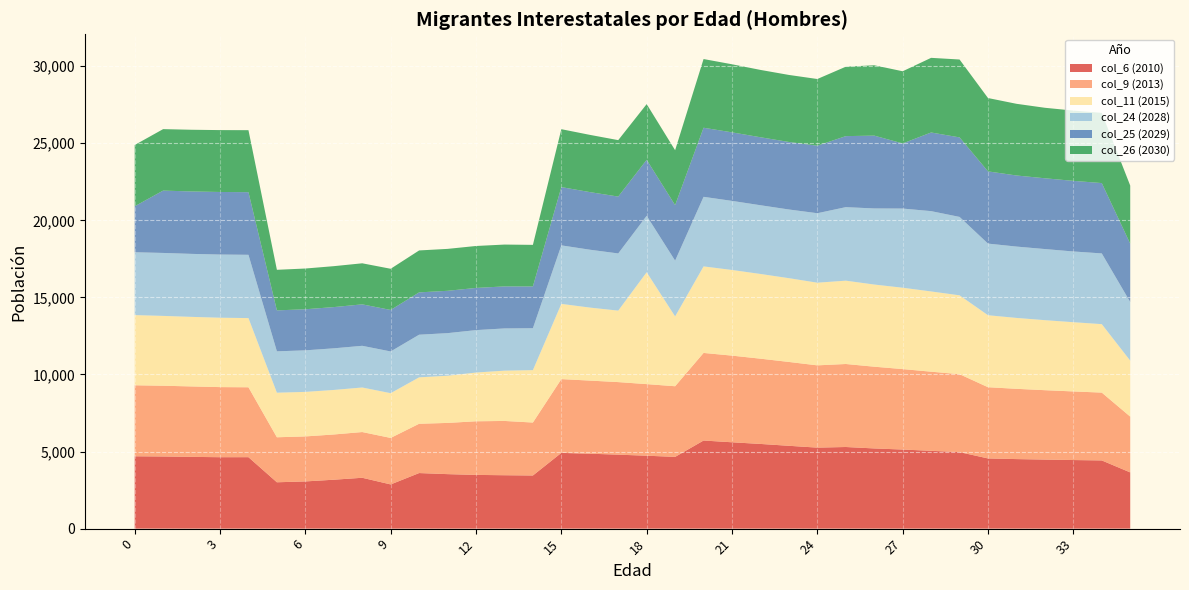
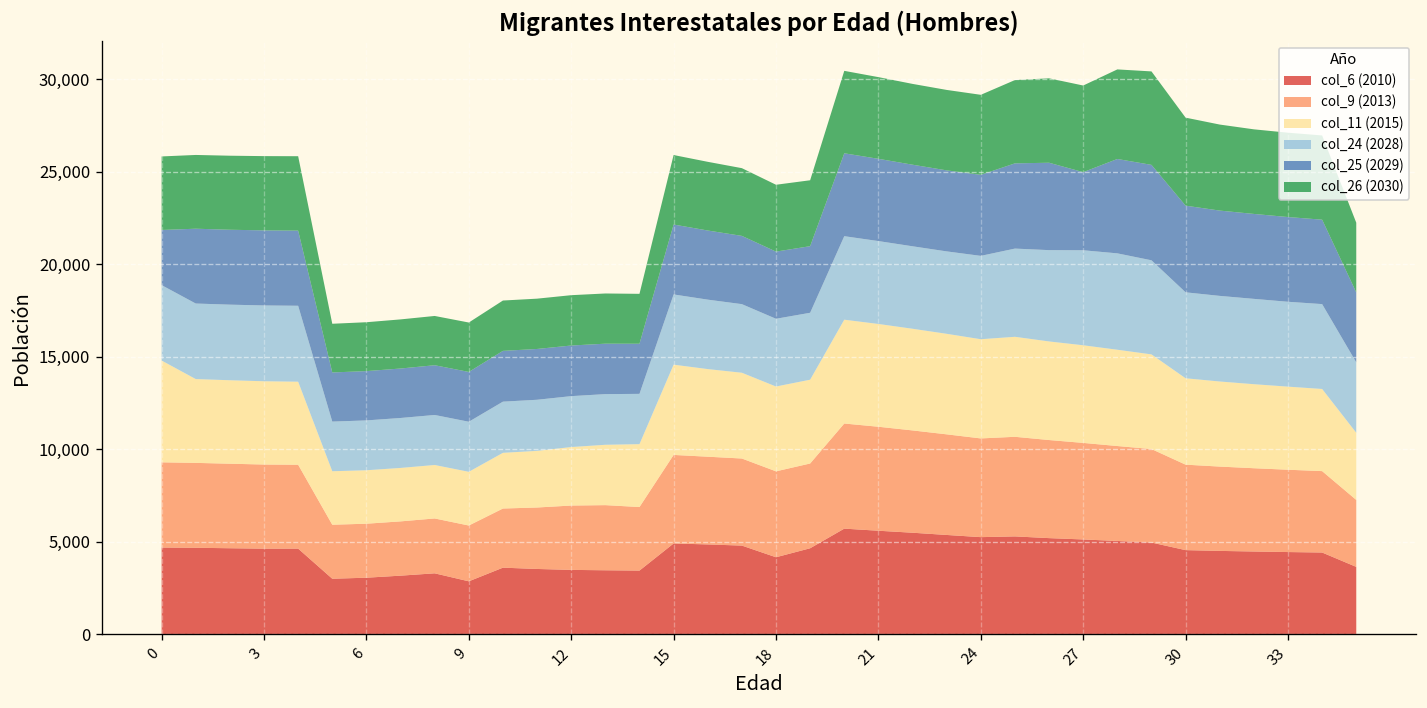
  {
    "col_6 (2010)": {
      "0": "4,700",
      "3": "4,600",
      "6": "3,100",
      "9": "2,900",
      "12": "3,500",
      "15": "4,900",
-     "18": "4,700",
+     "18": "4,200",
      "21": "5,600",
      "24": "5,300",
      "27": "5,100",
      "30": "4,600",
      "33": "4,400"
    },
    "col_9 (2013)": {
      "0": "4,600",
      "3": "4,500",
      "6": "2,900",
      "9": "3,000",
      "12": "3,500",
      "15": "4,800",
      "18": "4,600",
      "21": "5,600",
      "24": "5,300",
      "27": "5,200",
      "30": "4,600",
      "33": "4,500"
    },
    "col_11 (2015)": {
-     "0": "4,600",
+     "0": "5,500",
      "3": "4,500",
      "6": "2,900",
      "9": "2,900",
      "12": "3,200",
      "15": "4,900",
-     "18": "7,300",
+     "18": "4,600",
      "21": "5,600",
      "24": "5,400",
      "27": "5,300",
      "30": "4,700",
      "33": "4,500"
    },
    "col_24 (2028)": {
      "0": "4,100",
      "3": "4,100",
      "6": "2,700",
      "9": "2,700",
      "12": "2,800",
      "15": "3,800",
      "18": "3,700",
      "21": "4,500",
      "24": "4,500",
      "27": "5,100",
      "30": "4,600",
      "33": "4,600"
    },
    "col_25 (2029)": {
      "0": "3,000",
      "3": "4,100",
      "6": "2,700",
      "9": "2,700",
      "12": "2,700",
      "15": "3,800",
      "18": "3,600",
      "21": "4,400",
      "24": "4,400",
      "27": "4,200",
      "30": "4,700",
      "33": "4,600"
    },
    "col_26 (2030)": {
      "0": "4,000",
      "3": "4,000",
      "6": "2,600",
      "9": "2,700",
      "12": "2,700",
      "15": "3,800",
      "18": "3,600",
      "21": "4,400",
      "24": "4,300",
      "27": "4,700",
      "30": "4,800"
    }
  }
